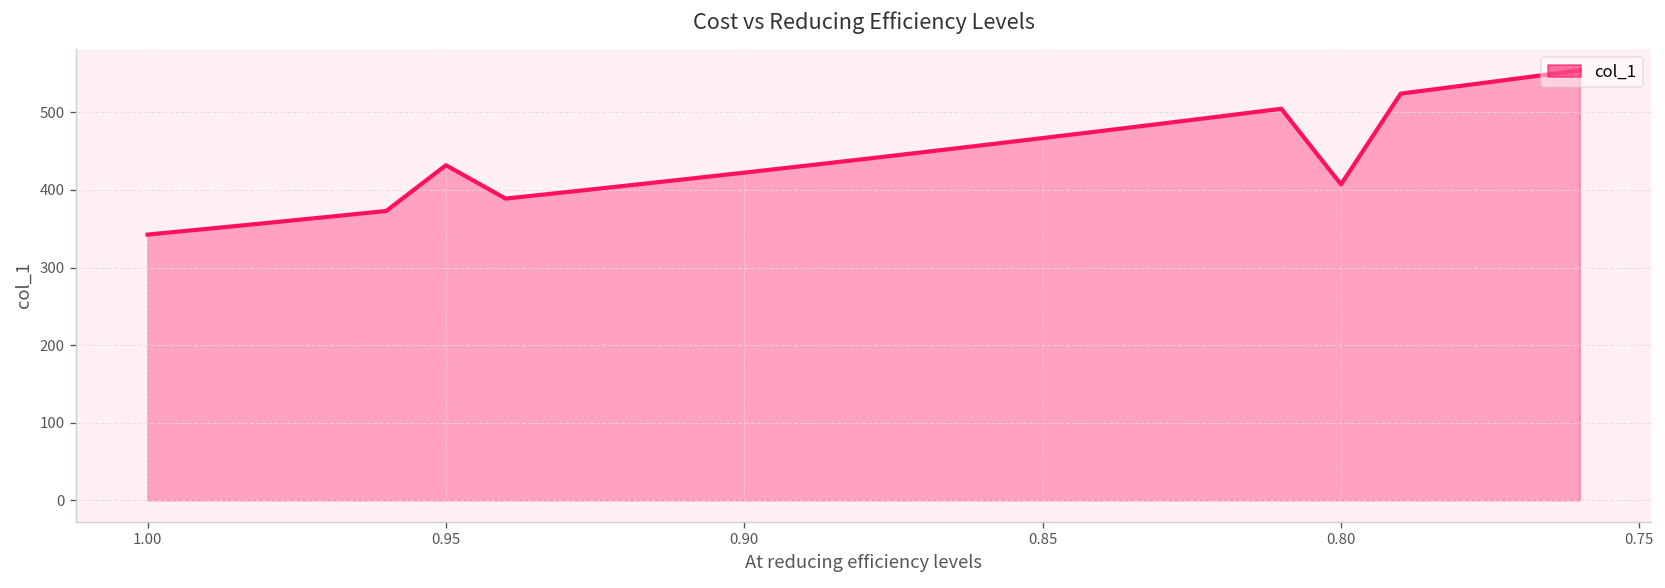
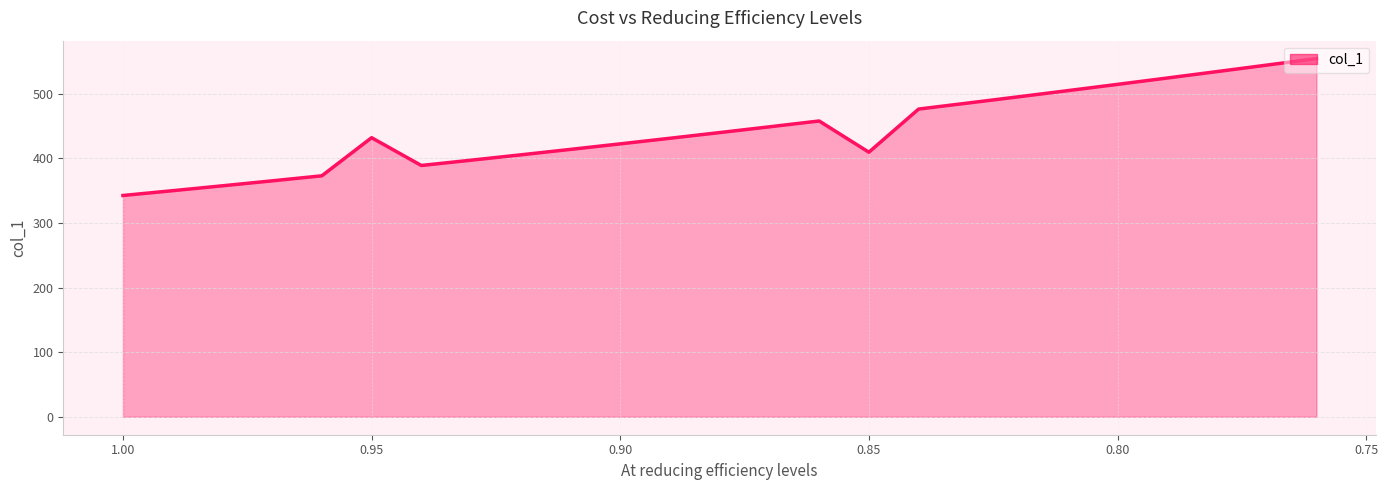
  {
    "1.00": 340,
    "0.95": 430,
    "0.90": 420,
-   "0.85": 470,
-   "0.80": 410
+   "0.85": 410,
+   "0.80": 510
  }
